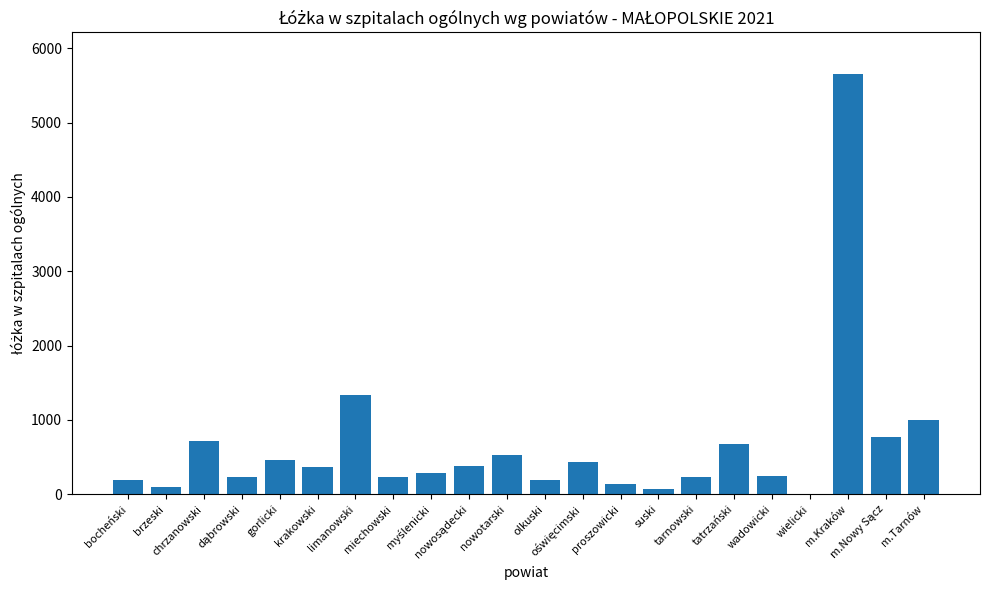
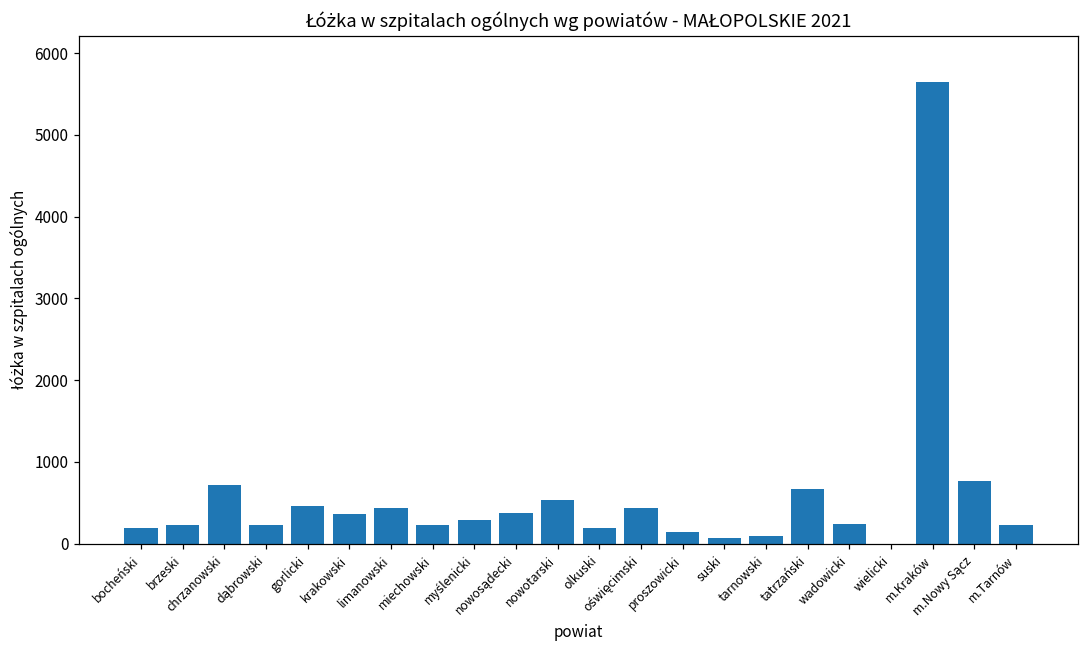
  {
    "bocheński": 200,
-   "brzeski": 100,
+   "brzeski": 200,
    "chrzanowski": 700,
    "dąbrowski": 200,
    "gorlicki": 500,
    "krakowski": 400,
-   "limanowski": 1300,
+   "limanowski": 400,
    "miechowski": 200,
    "myślenicki": 300,
    "nowosądecki": 400,
    "nowotarski": 500,
    "olkuski": 200,
    "oświęcimski": 400,
    "proszowicki": 100,
    "suski": 100,
-   "tarnowski": 200,
+   "tarnowski": 100,
    "tatrzański": 700,
    "wadowicki": 200,
    "wielicki": 0,
    "m.Kraków": 5600,
    "m.Nowy Sącz": 800,
-   "m.Tarnów": 1000
+   "m.Tarnów": 200
  }
